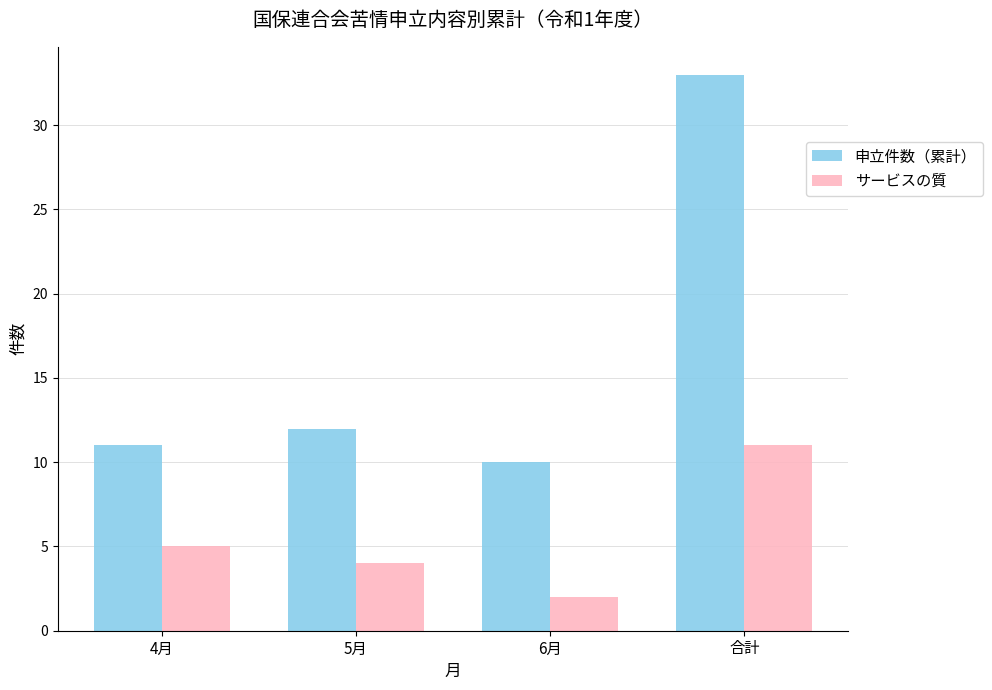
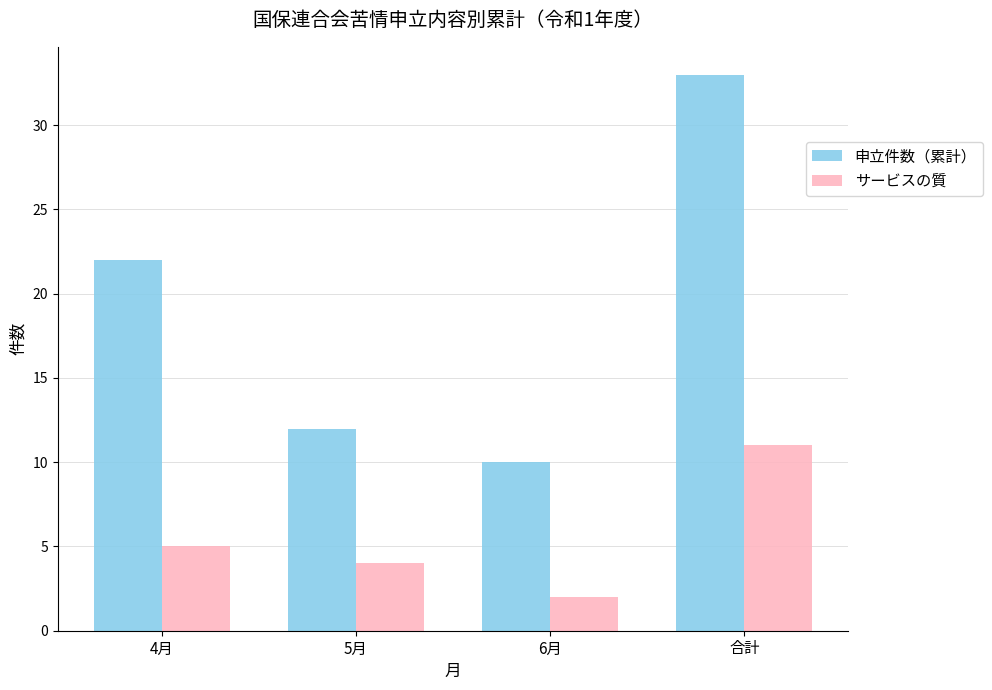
  {
    "申立件数（累計）": {
-     "4月": 11,
+     "4月": 22,
      "5月": 12,
      "6月": 10,
      "合計": 33
    },
    "サービスの質": {
      "4月": 5,
      "5月": 4,
      "6月": 2,
      "合計": 11
    }
  }
